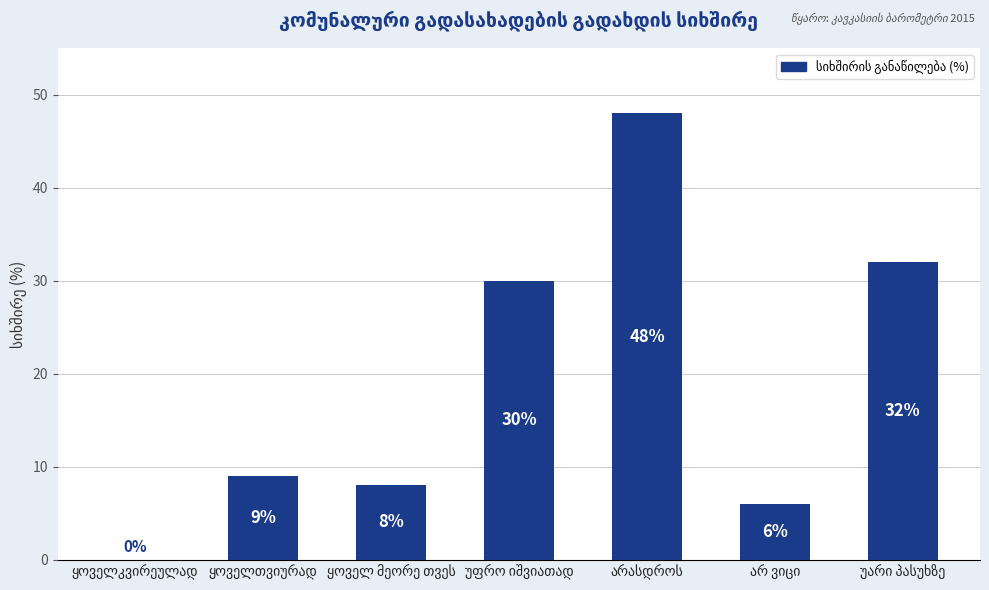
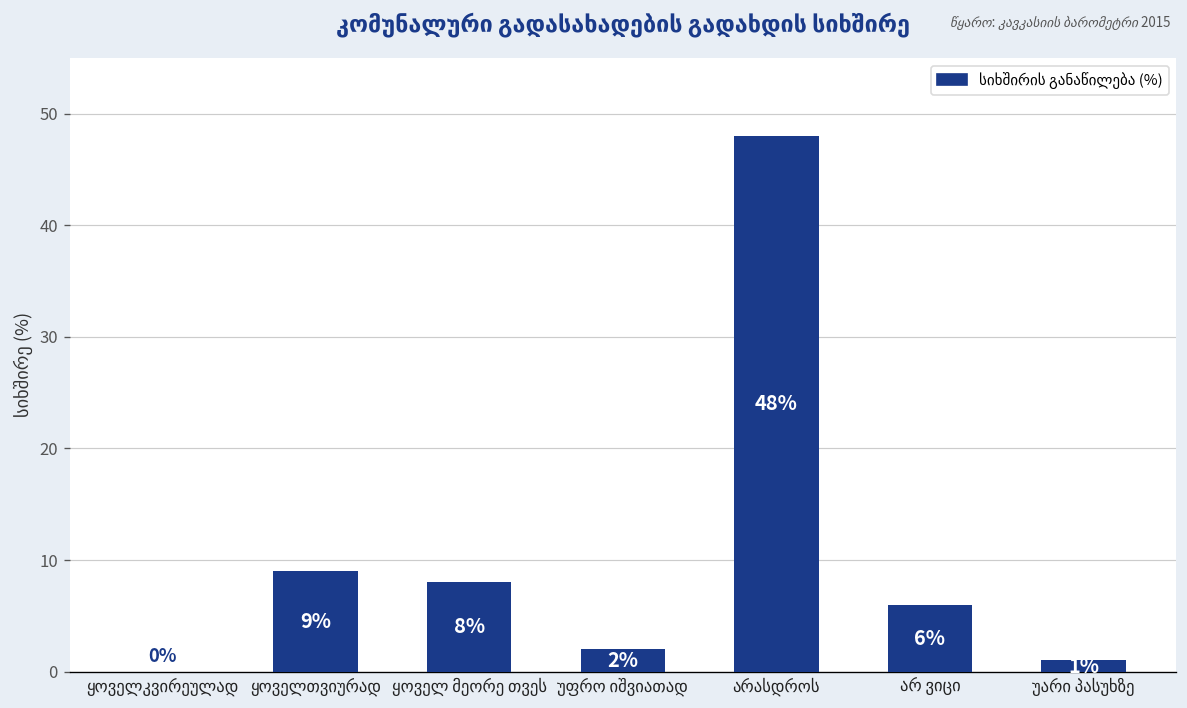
  {
    "ყოველკვირეულად": "0%",
    "ყოველთვიურად": "9%",
    "ყოველ მეორე თვეს": "8%",
-   "უფრო იშვიათად": "30%",
+   "უფრო იშვიათად": "2%",
    "არასდროს": "48%",
    "არ ვიცი": "6%",
-   "უარი პასუხზე": "32%"
+   "უარი პასუხზე": "1%"
  }
